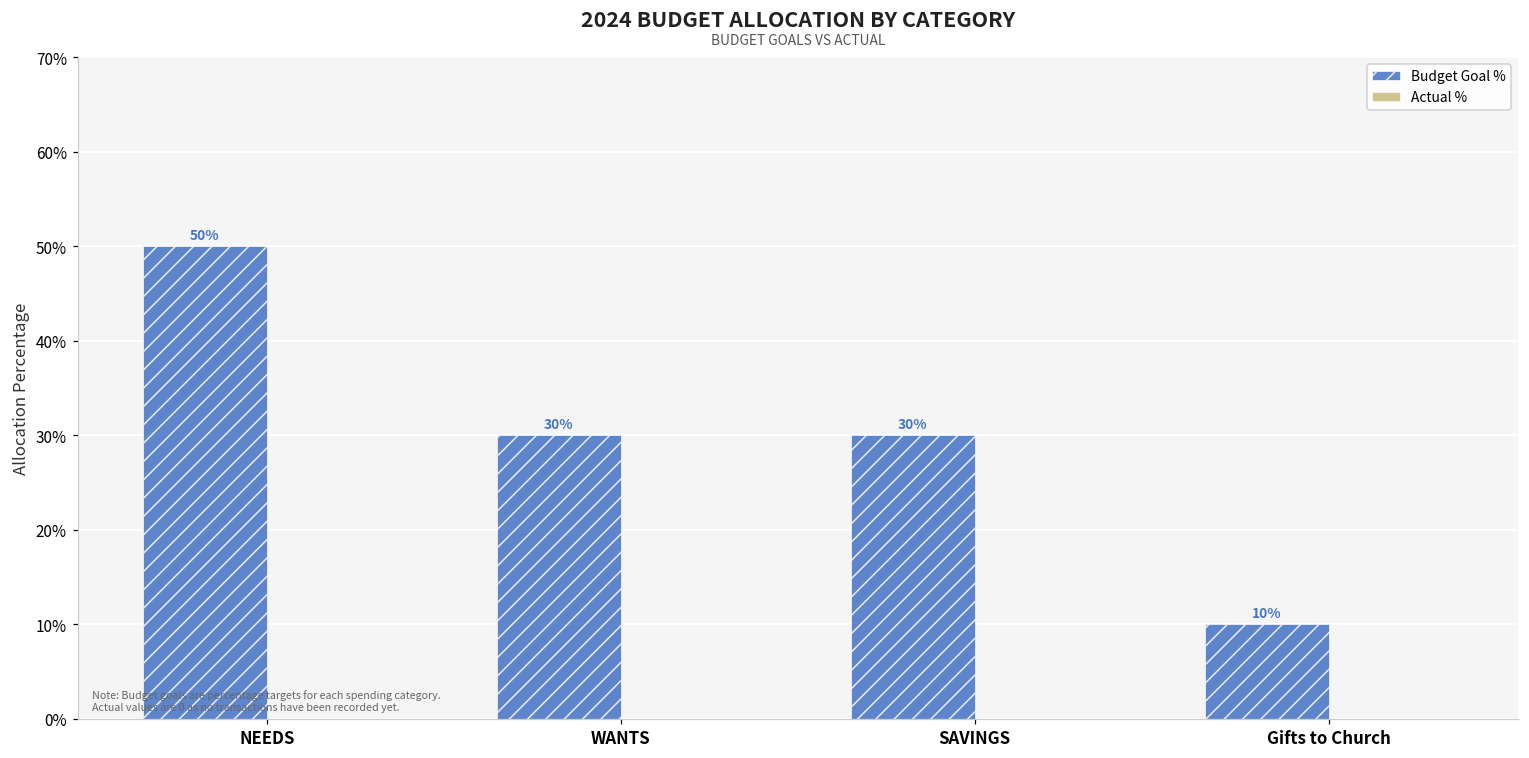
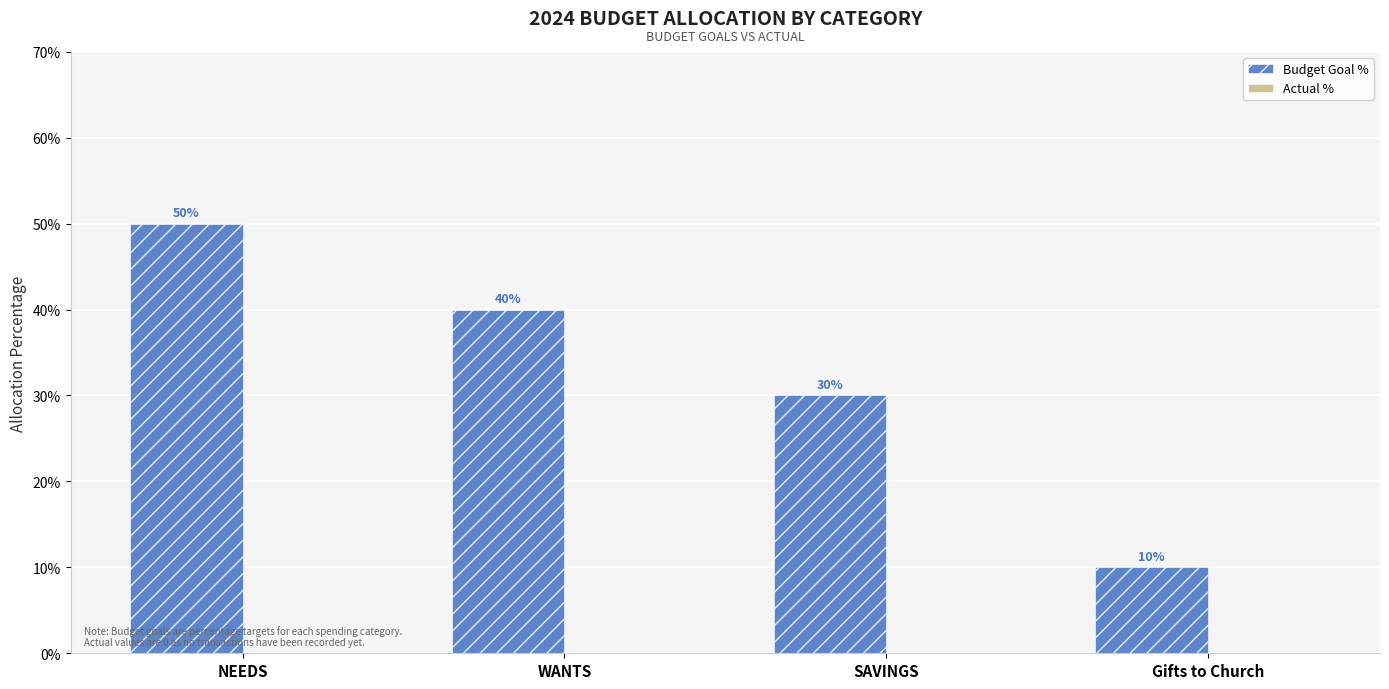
  {
    "Budget Goal %": {
      "NEEDS": "50%",
-     "WANTS": "30%",
+     "WANTS": "40%",
      "SAVINGS": "30%",
      "Gifts to Church": "10%"
    },
    "Actual %": {
      "NEEDS": "0"
    }
  }
